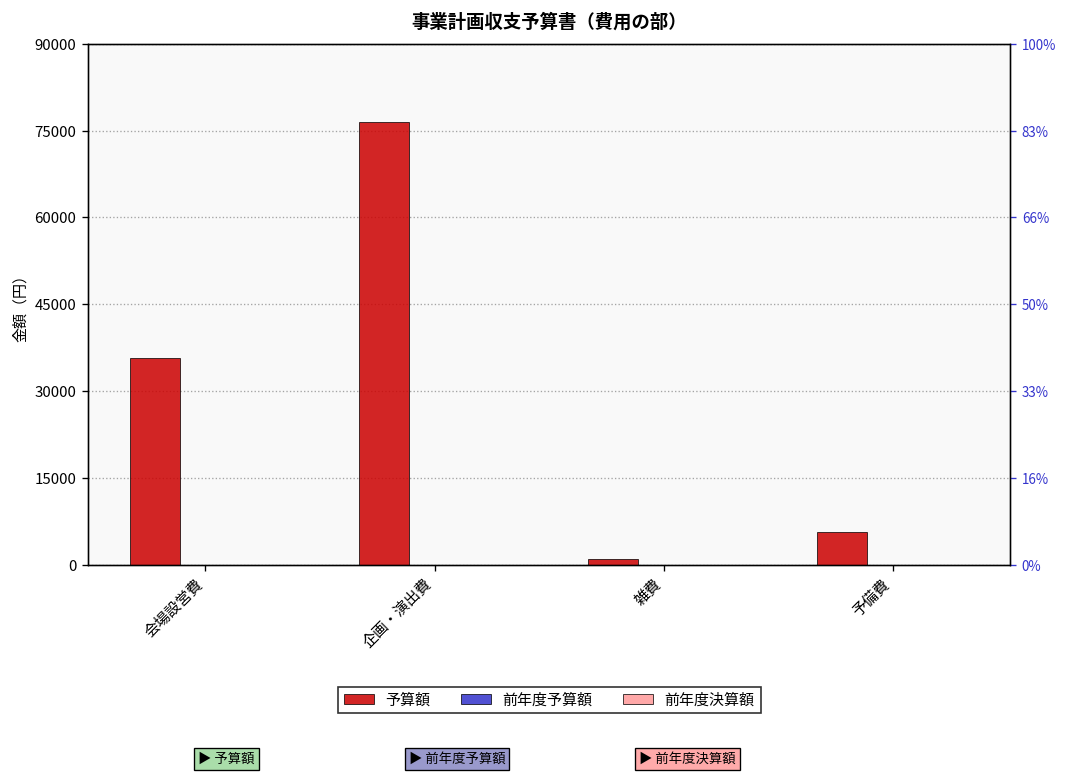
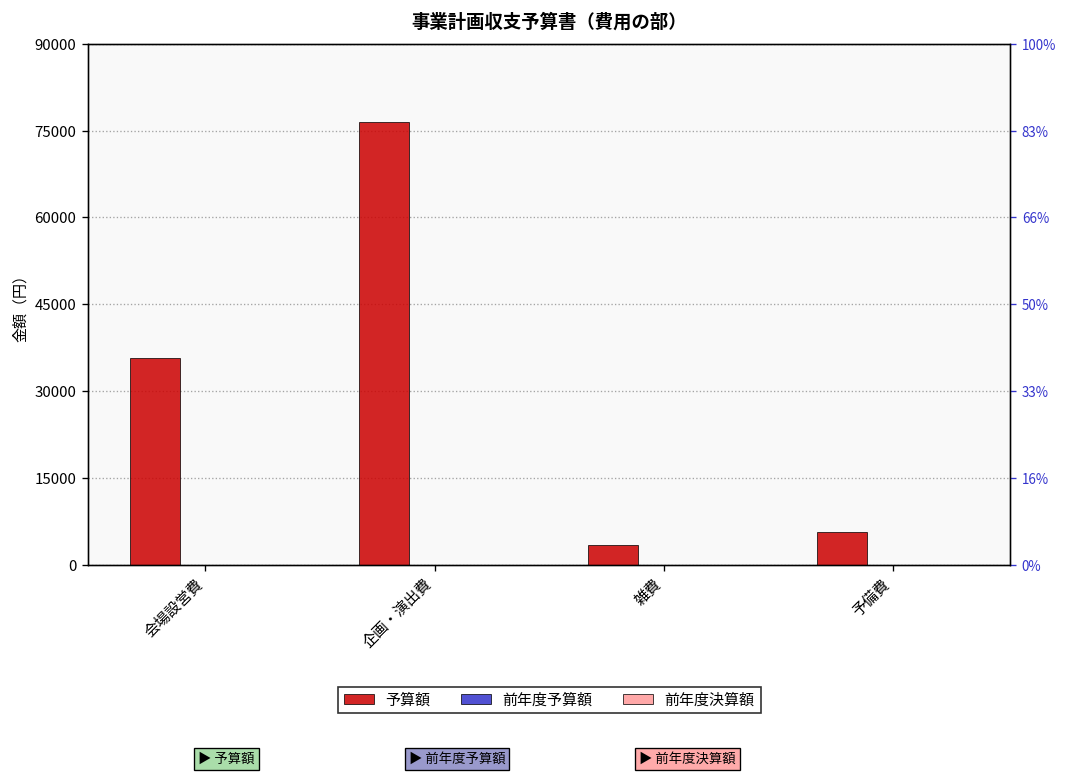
  {
    "予算額": {
      "会場設営費": 36000,
      "企画・演出費": 76000,
-     "雑費": 1000,
+     "雑費": 3000,
      "予備費": 6000
    },
    "前年度予算額": {
      "会場設営費": 0,
      "企画・演出費": 0,
      "雑費": 0,
      "予備費": 0
    },
    "前年度決算額": {
      "会場設営費": 0,
      "企画・演出費": 0,
      "雑費": 0,
      "予備費": 0
    }
  }
